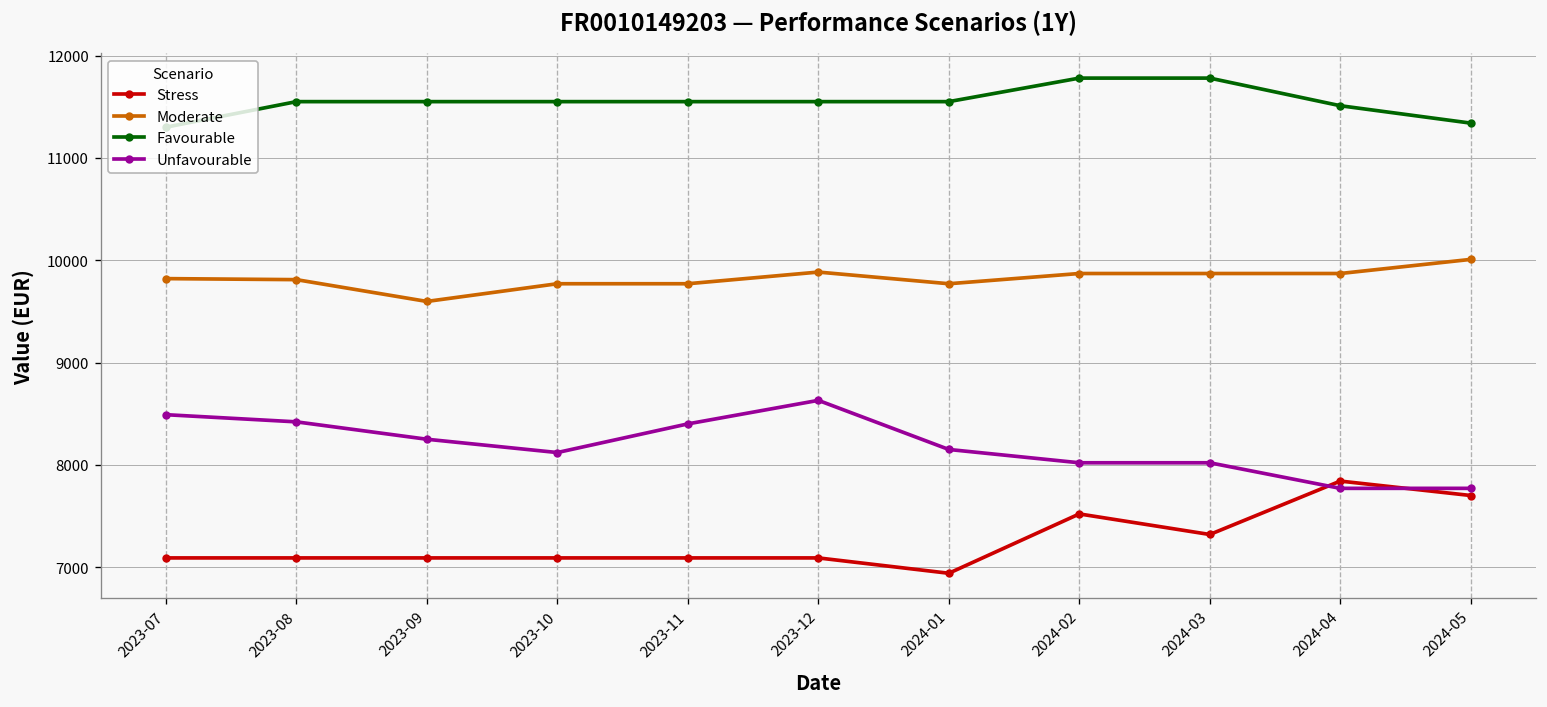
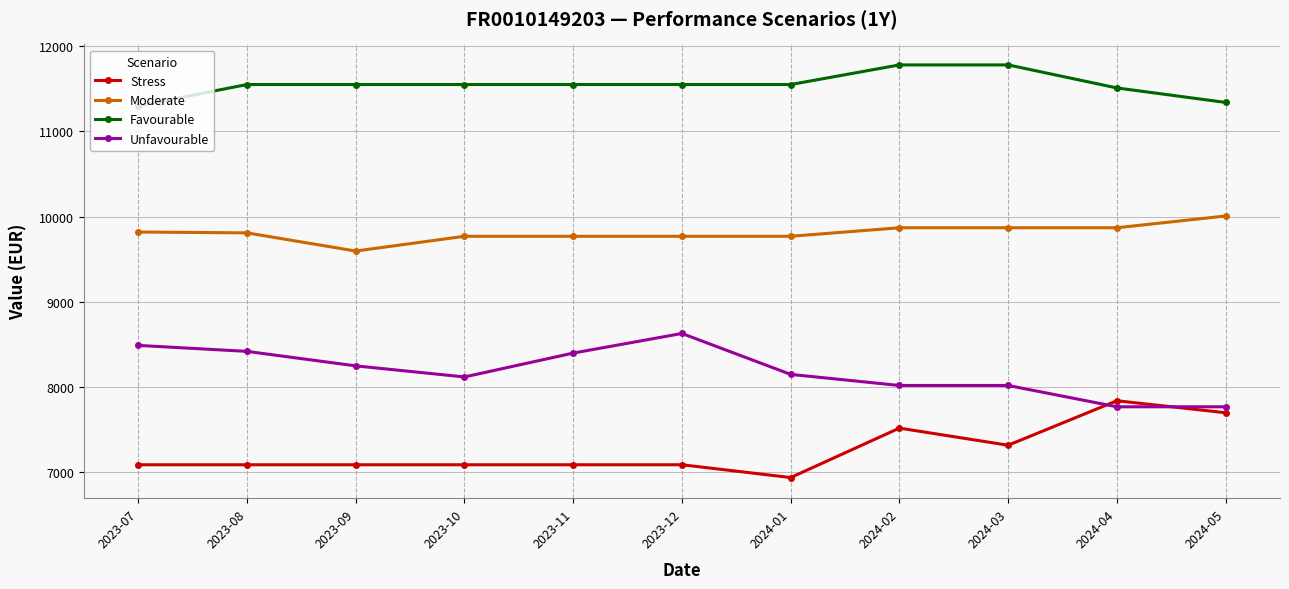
  {
    "Stress": {
      "2023-07": 7100,
      "2023-08": 7100,
      "2023-09": 7100,
      "2023-10": 7100,
      "2023-11": 7100,
      "2023-12": 7100,
      "2024-01": 6900,
      "2024-02": 7500,
      "2024-03": 7300,
      "2024-04": 7800,
      "2024-05": 7700
    },
    "Moderate": {
      "2023-07": 9800,
      "2023-08": 9800,
      "2023-09": 9600,
      "2023-10": 9800,
      "2023-11": 9800,
-     "2023-12": 9900,
+     "2023-12": 9800,
      "2024-01": 9800,
      "2024-02": 9900,
      "2024-03": 9900,
      "2024-04": 9900,
      "2024-05": 10000
    },
    "Favourable": {
      "2023-08": 11600,
      "2023-09": 11600,
      "2023-10": 11600,
      "2023-11": 11600,
      "2023-12": 11600,
      "2024-01": 11600,
      "2024-02": 11800,
      "2024-03": 11800,
      "2024-04": 11500,
      "2024-05": 11300
    },
    "Unfavourable": {
      "2023-07": 8500,
      "2023-08": 8400,
      "2023-09": 8300,
      "2023-10": 8100,
      "2023-11": 8400,
      "2023-12": 8600,
      "2024-01": 8200,
      "2024-02": 8000,
      "2024-03": 8000,
      "2024-04": 7800,
      "2024-05": 7800
    }
  }
